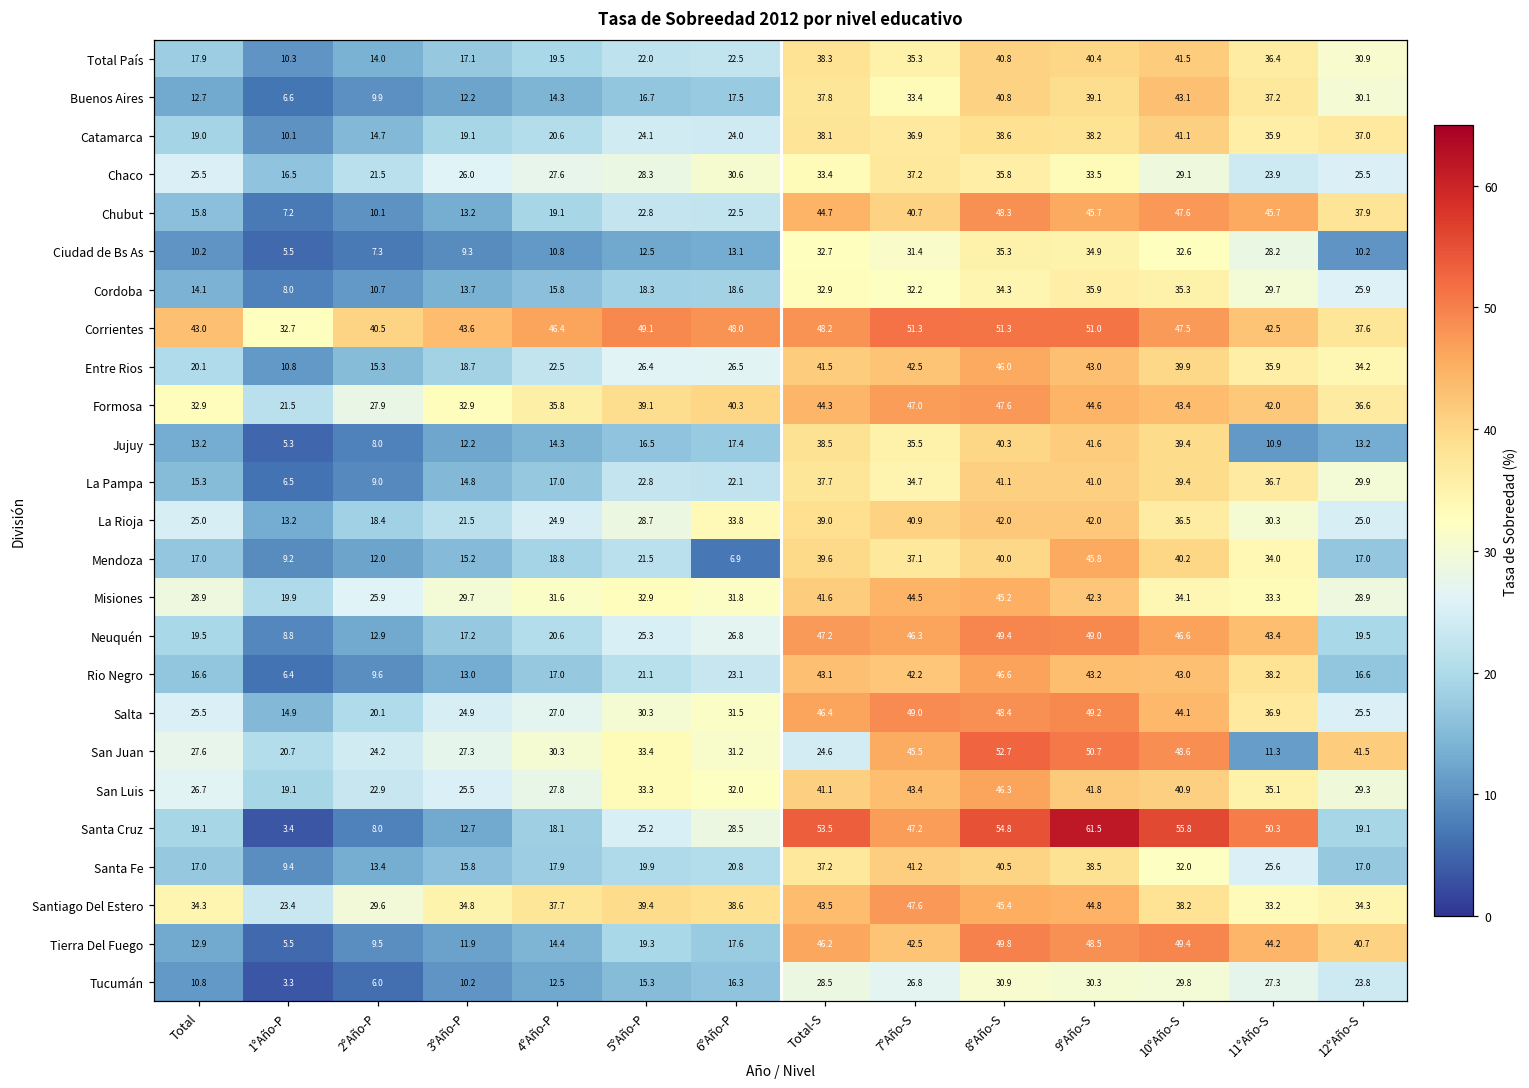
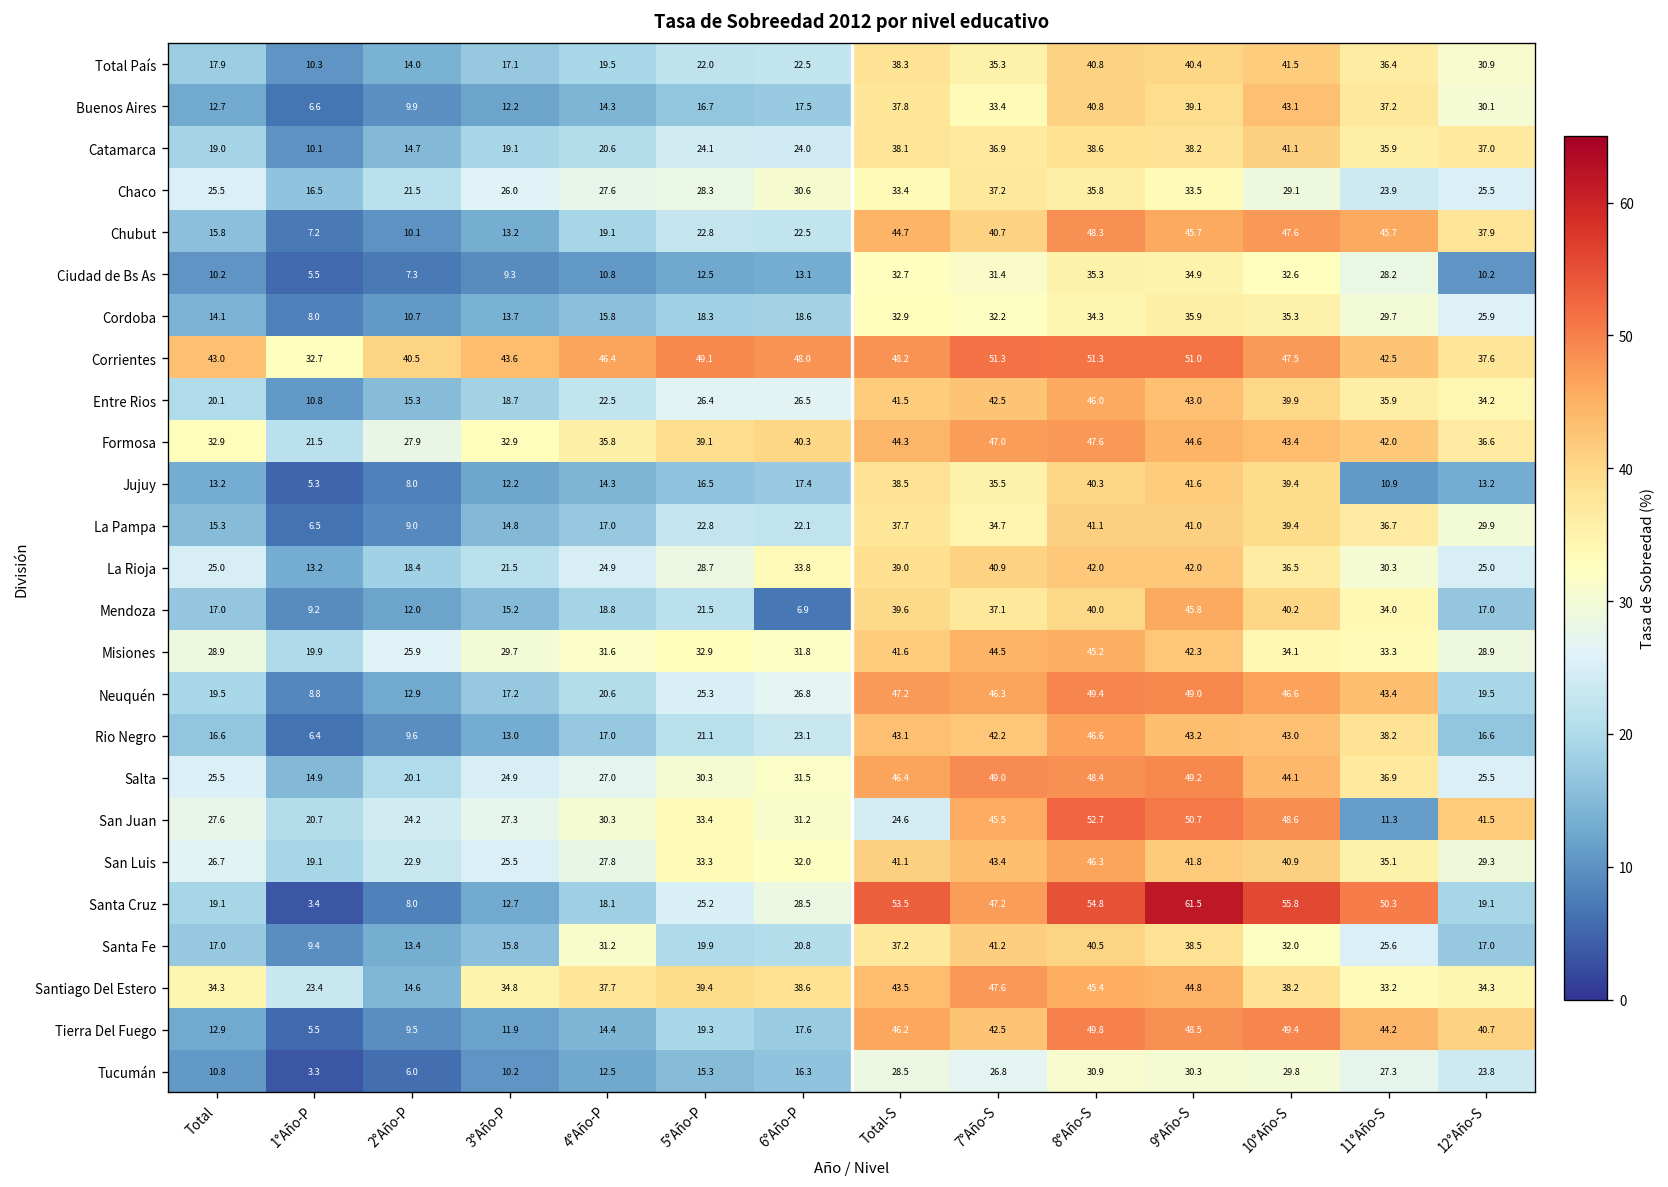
  {
    "Santa Fe": {
      "Total": 17.0,
      "1°Año-P": 9.4,
      "2°Año-P": 13.4,
      "3°Año-P": 15.8,
-     "4°Año-P": 17.9,
+     "4°Año-P": 31.2,
      "5°Año-P": 19.9,
      "6°Año-P": 20.8,
      "Total-S": 37.2,
      "7°Año-S": 41.2,
      "8°Año-S": 40.5,
      "9°Año-S": 38.5,
      "10°Año-S": 32.0,
      "11°Año-S": 25.6,
      "12°Año-S": 17.0
    },
    "Santiago Del Estero": {
      "Total": 34.3,
      "1°Año-P": 23.4,
-     "2°Año-P": 29.6,
+     "2°Año-P": 14.6,
      "3°Año-P": 34.8,
      "4°Año-P": 37.7,
      "5°Año-P": 39.4,
      "6°Año-P": 38.6,
      "Total-S": 43.5,
      "7°Año-S": 47.6,
      "8°Año-S": 45.4,
      "9°Año-S": 44.8,
      "10°Año-S": 38.2,
      "11°Año-S": 33.2,
      "12°Año-S": 34.3
    }
  }
